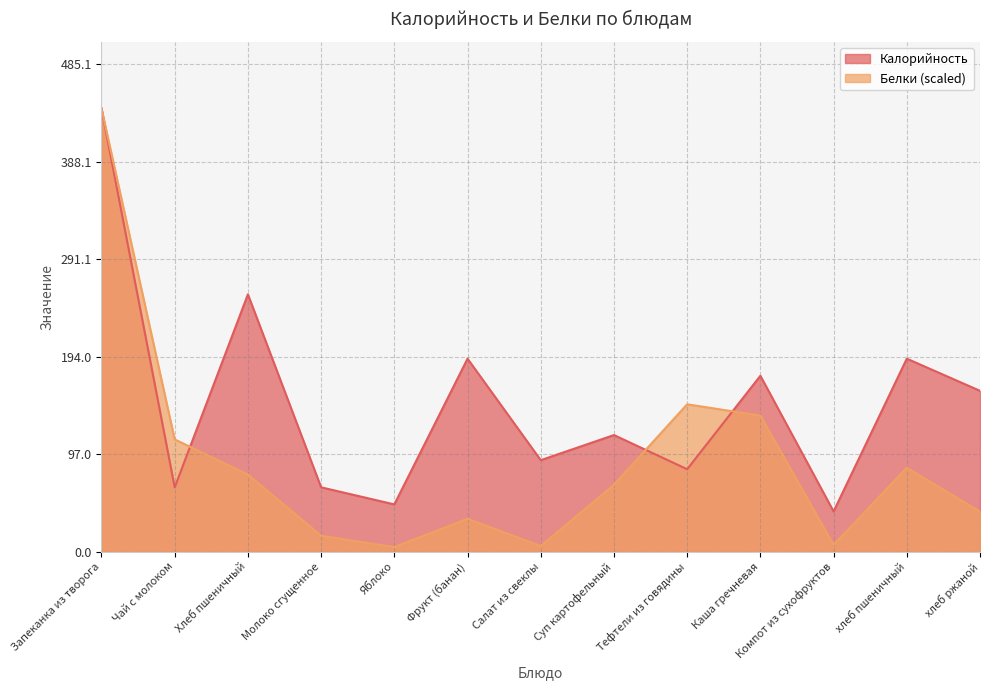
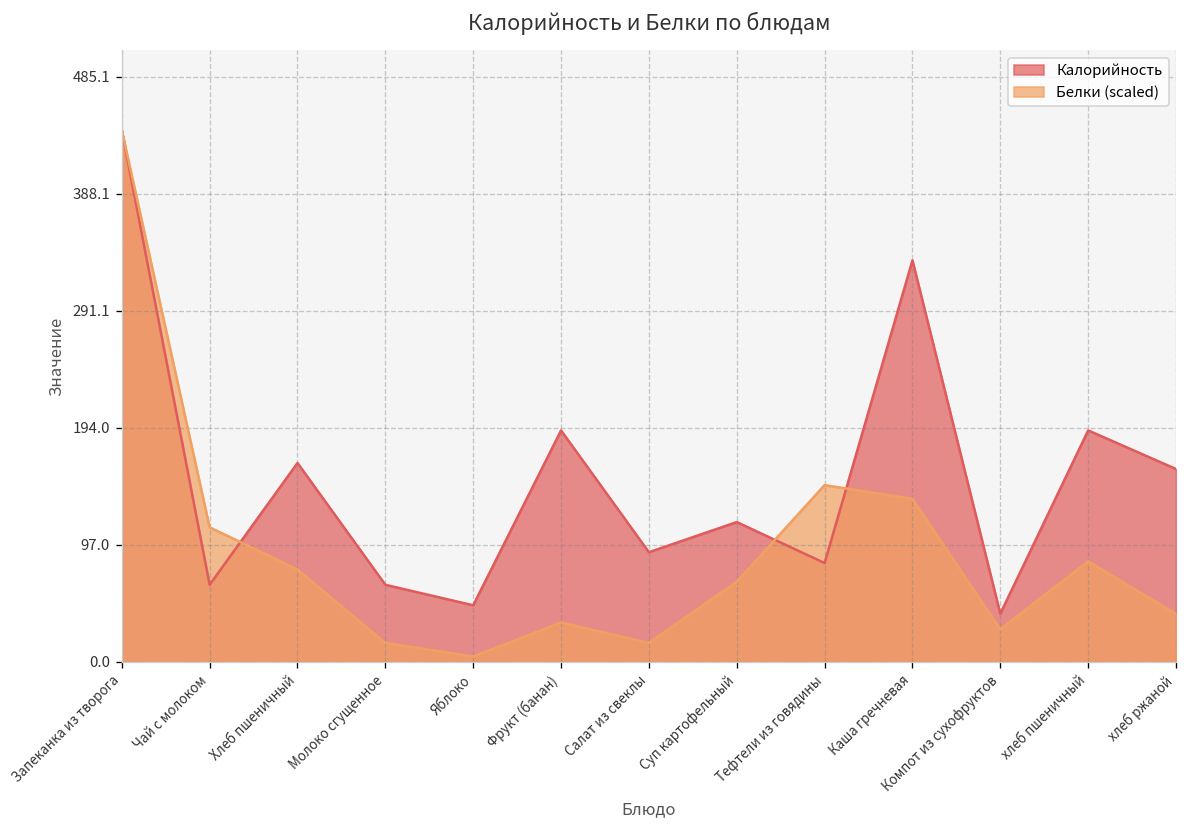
  {
    "Калорийность": {
      "Чай с молоком": 64,
-     "Хлеб пшеничный": 256,
+     "Хлеб пшеничный": 165,
      "Молоко сгущенное": 64,
      "Яблоко": 47,
      "Фрукт (банан)": 192,
      "Салат из свеклы": 91,
      "Суп картофельный": 116,
      "Тефтели из говядины": 82,
-     "Каша гречневая": 175,
+     "Каша гречневая": 333,
      "Компот из сухофруктов": 40,
      "хлеб пшеничный": 192,
      "хлеб ржаной": 160
    },
    "Белки (scaled)": {
      "Чай с молоком": 112,
      "Хлеб пшеничный": 77,
      "Молоко сгущенное": 16,
      "Яблоко": 5,
      "Фрукт (банан)": 33,
-     "Салат из свеклы": 6,
+     "Салат из свеклы": 16,
      "Суп картофельный": 67,
      "Тефтели из говядины": 147,
      "Каша гречневая": 135,
-     "Компот из сухофруктов": 7,
+     "Компот из сухофруктов": 27,
      "хлеб пшеничный": 83,
      "хлеб ржаной": 40
    }
  }
